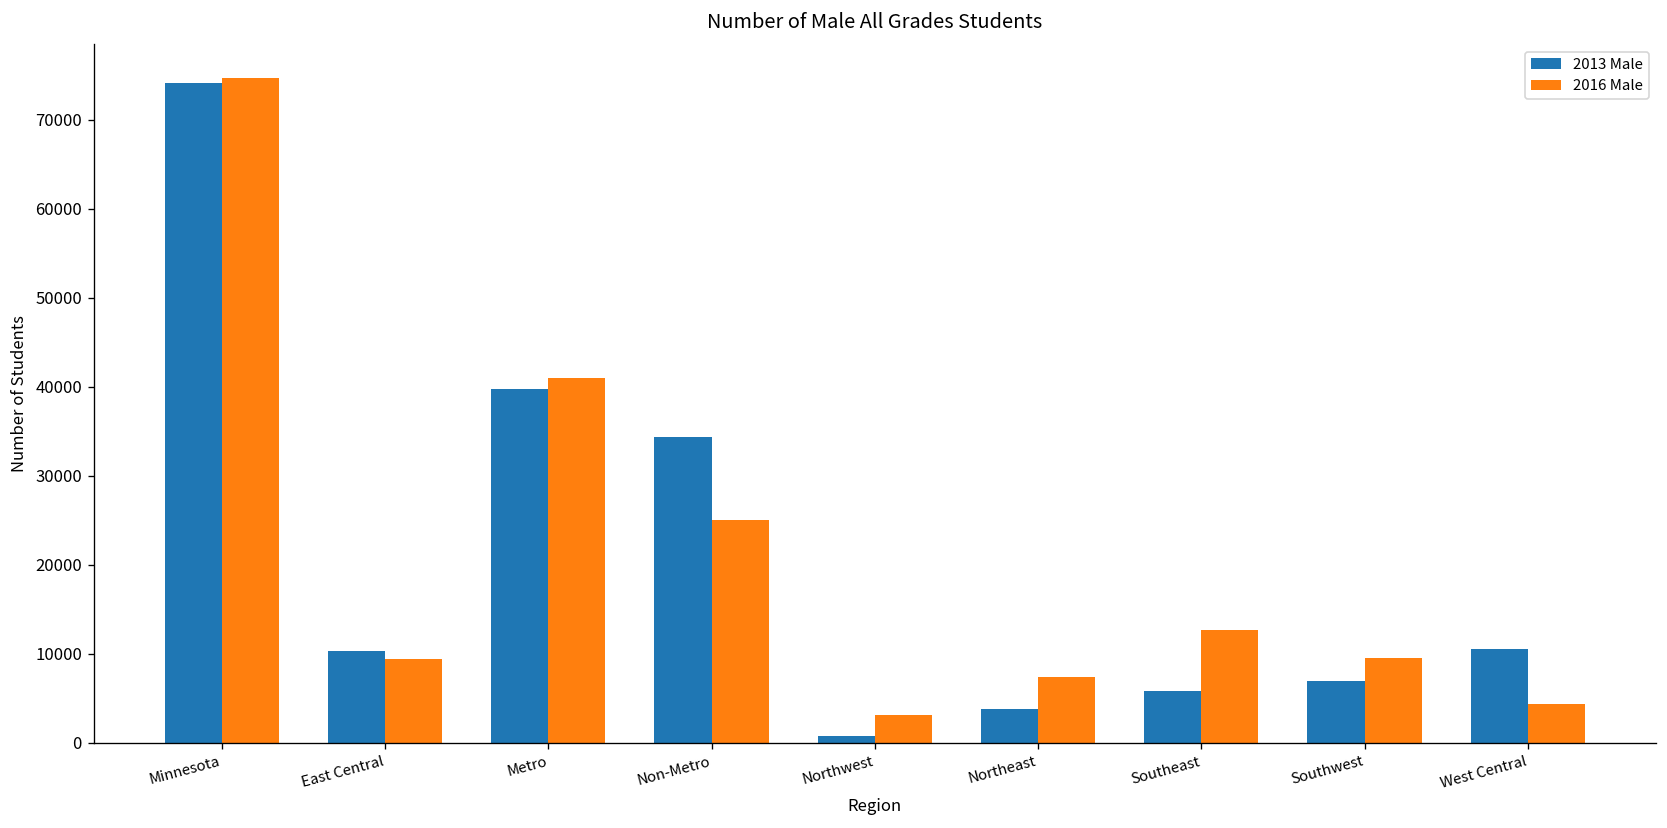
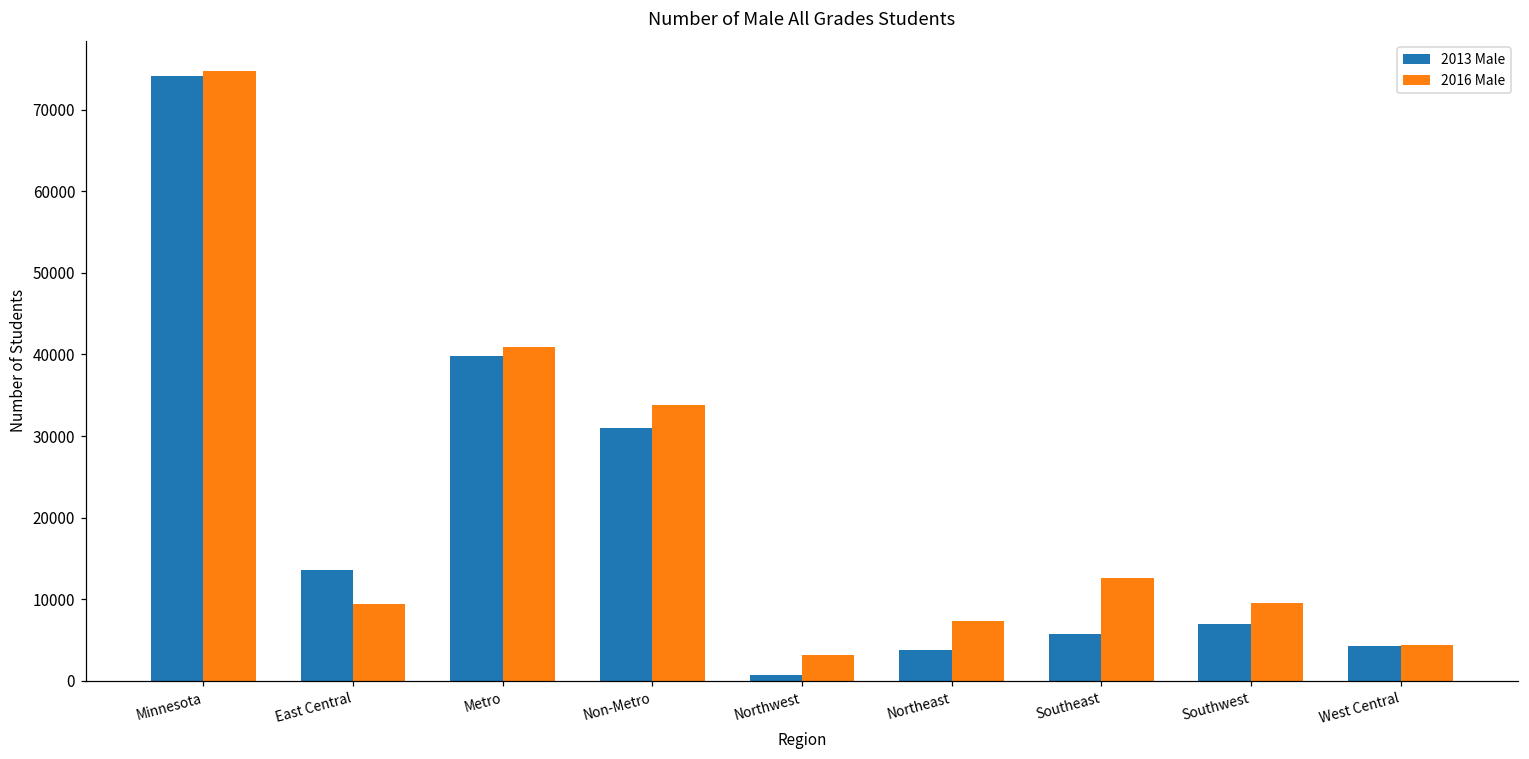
  {
    "2013 Male": {
      "Minnesota": 74000,
-     "East Central": 10000,
+     "East Central": 14000,
      "Metro": 40000,
-     "Non-Metro": 34000,
+     "Non-Metro": 31000,
      "Northwest": 1000,
      "Northeast": 4000,
      "Southeast": 6000,
      "Southwest": 7000,
-     "West Central": 11000
+     "West Central": 4000
    },
    "2016 Male": {
      "Minnesota": 75000,
      "East Central": 9000,
      "Metro": 41000,
-     "Non-Metro": 25000,
+     "Non-Metro": 34000,
      "Northwest": 3000,
      "Northeast": 7000,
      "Southeast": 13000,
      "Southwest": 10000,
      "West Central": 4000
    }
  }
